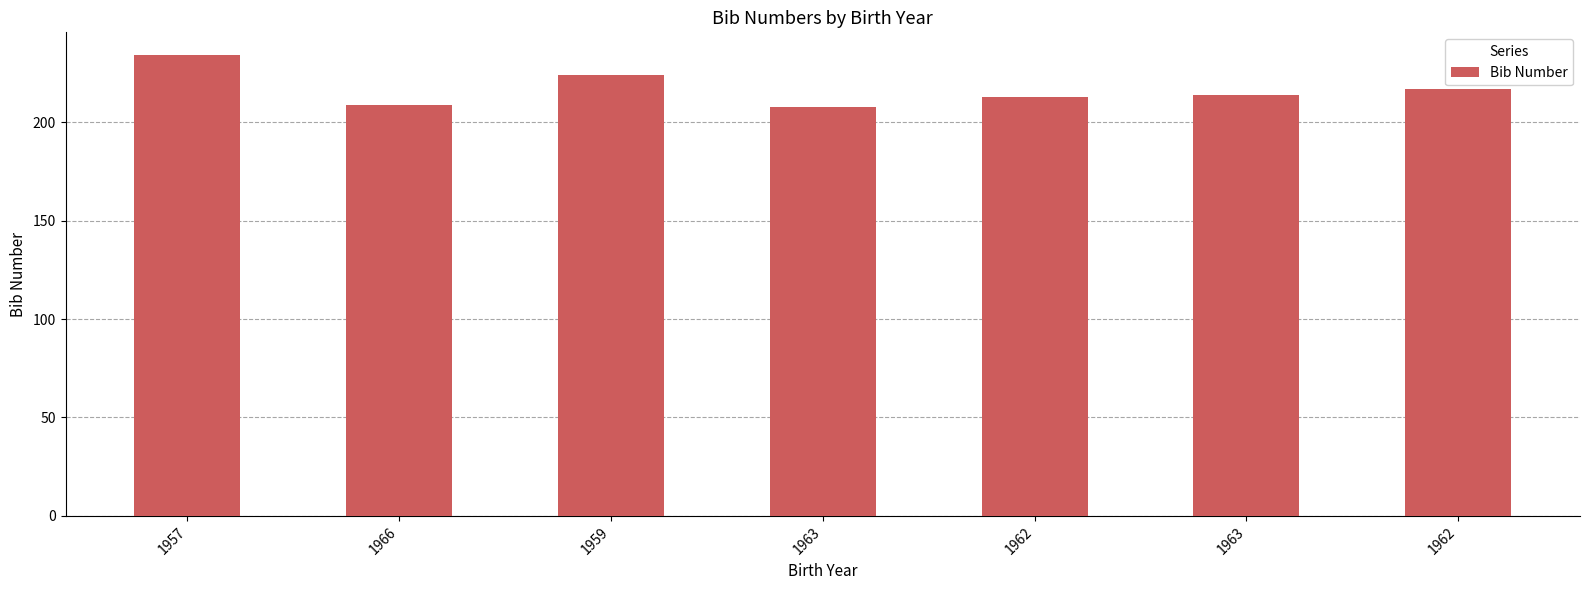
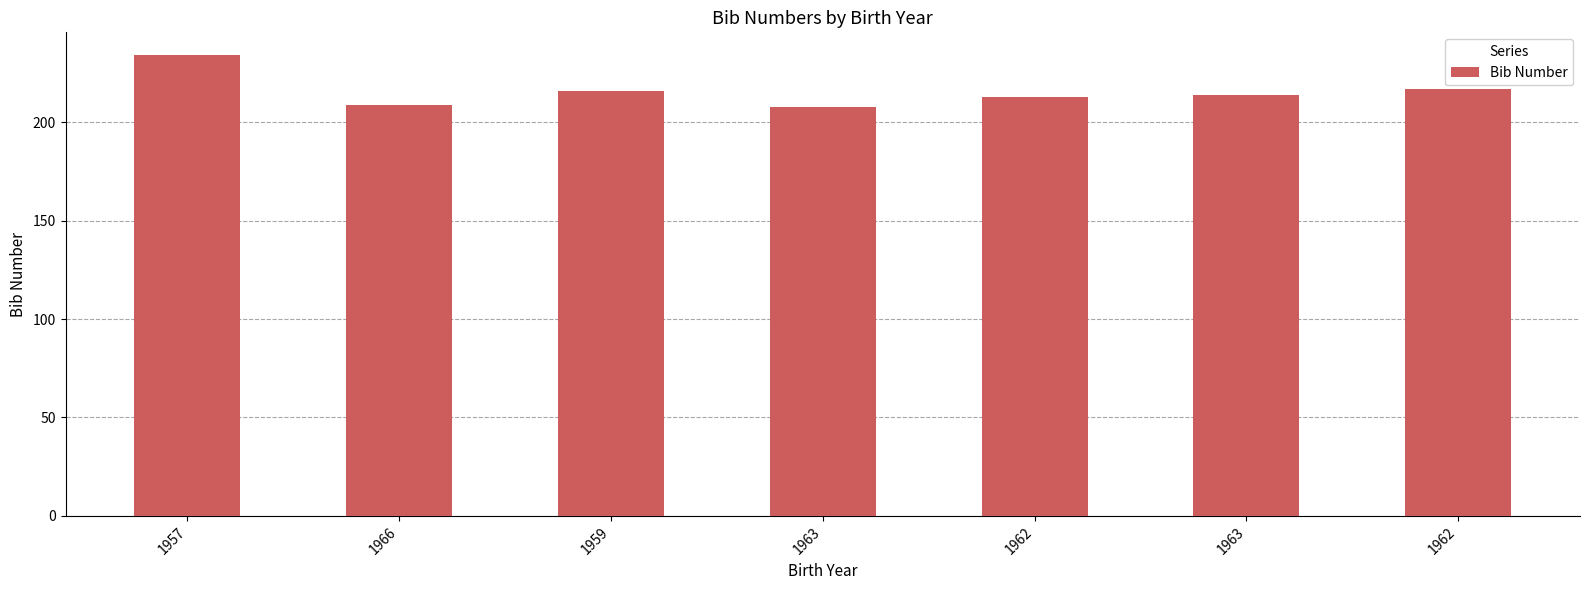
  {
    "1957": 234,
    "1966": 209,
-   "1959": 224
+   "1959": 216
  }
